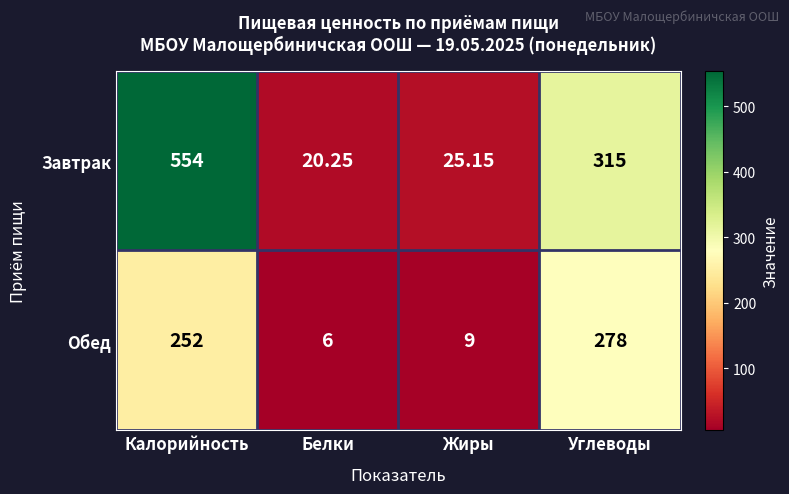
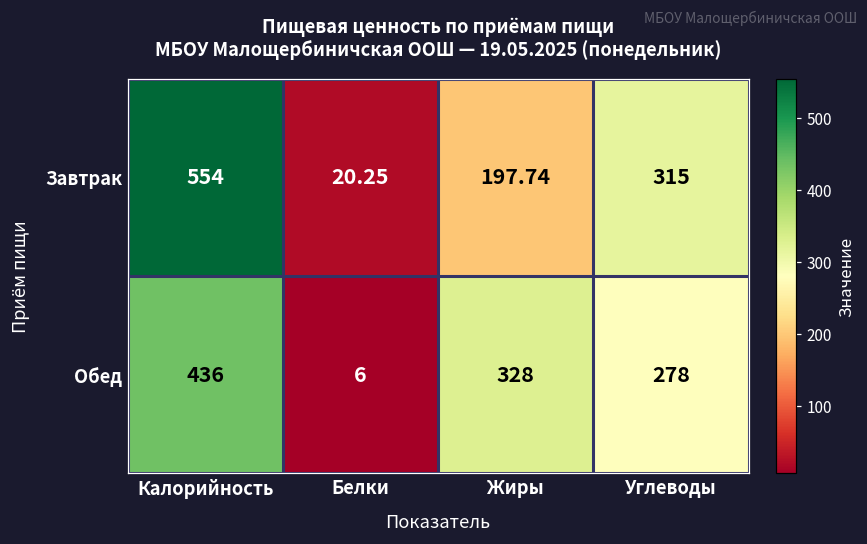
  {
    "Завтрак": {
      "Калорийность": 554,
      "Белки": 20.25,
-     "Жиры": 25.15,
+     "Жиры": 197.74,
      "Углеводы": 315
    },
    "Обед": {
-     "Калорийность": 252,
+     "Калорийность": 436,
      "Белки": 6,
-     "Жиры": 9,
+     "Жиры": 328,
      "Углеводы": 278
    }
  }
